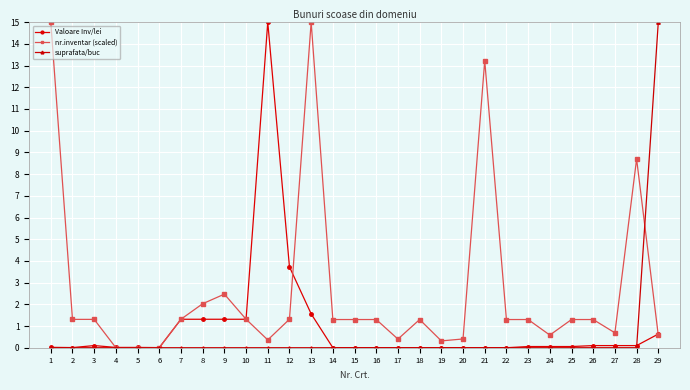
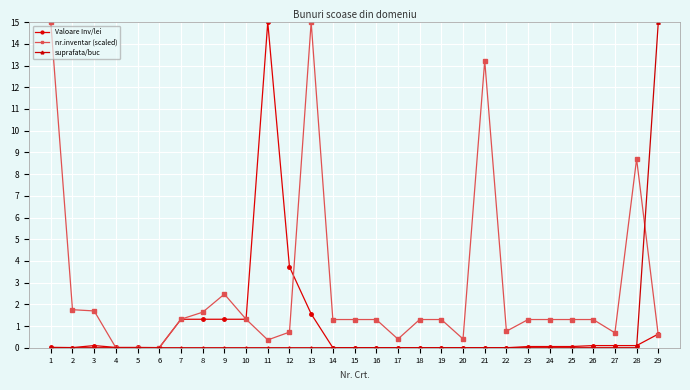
  {
    "nr.inventar (scaled)": {
      "1": 15.0,
-     "2": 1.3,
-     "3": 1.3,
-     "8": 2.0,
+     "2": 1.8,
+     "3": 1.7,
+     "8": 1.6,
      "9": 2.5,
      "11": 0.4,
-     "12": 1.3,
+     "12": 0.7,
      "13": 15.0,
      "14": 1.3,
      "15": 1.3,
      "16": 1.3,
      "17": 0.4,
      "18": 1.3,
-     "19": 0.3,
+     "19": 1.3,
      "20": 0.4,
      "21": 13.2,
-     "22": 1.3,
+     "22": 0.8,
      "23": 1.3,
-     "24": 0.6,
+     "24": 1.3,
      "25": 1.3,
      "26": 1.3,
      "27": 0.7,
      "28": 8.7
    }
  }
